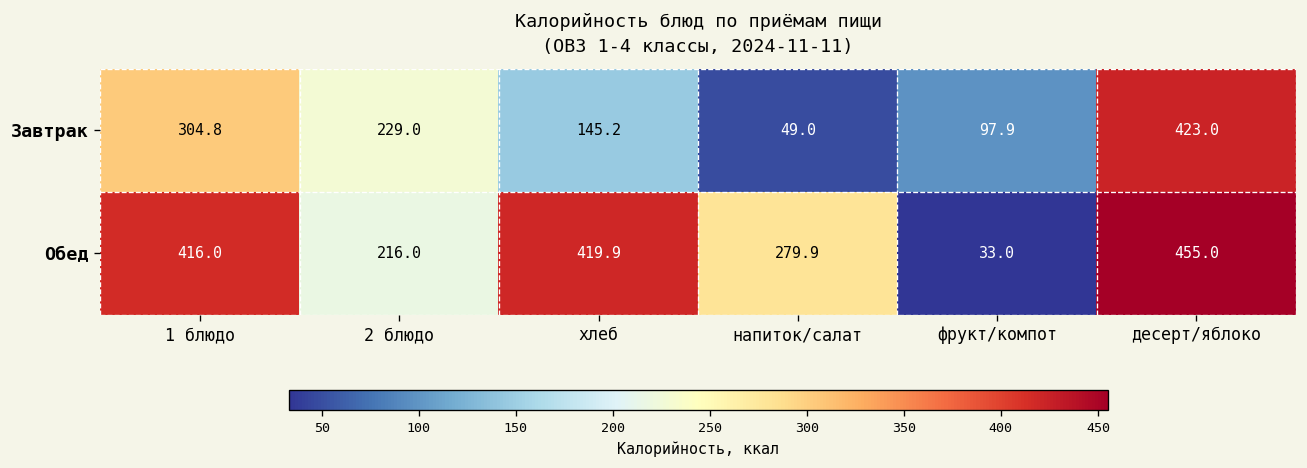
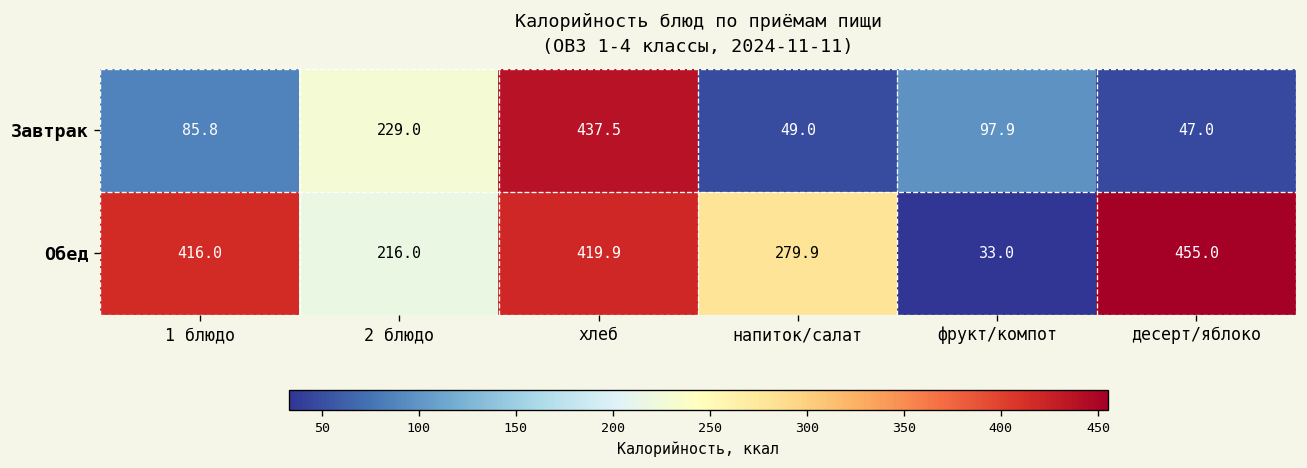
  {
    "Завтрак": {
-     "1 блюдо": 304.8,
+     "1 блюдо": 85.8,
      "2 блюдо": 229.0,
-     "хлеб": 145.2,
+     "хлеб": 437.5,
      "напиток/салат": 49.0,
      "фрукт/компот": 97.9,
-     "десерт/яблоко": 423.0
+     "десерт/яблоко": 47.0
    },
    "Обед": {
      "1 блюдо": 416.0,
      "2 блюдо": 216.0,
      "хлеб": 419.9,
      "напиток/салат": 279.9,
      "фрукт/компот": 33.0,
      "десерт/яблоко": 455.0
    }
  }
